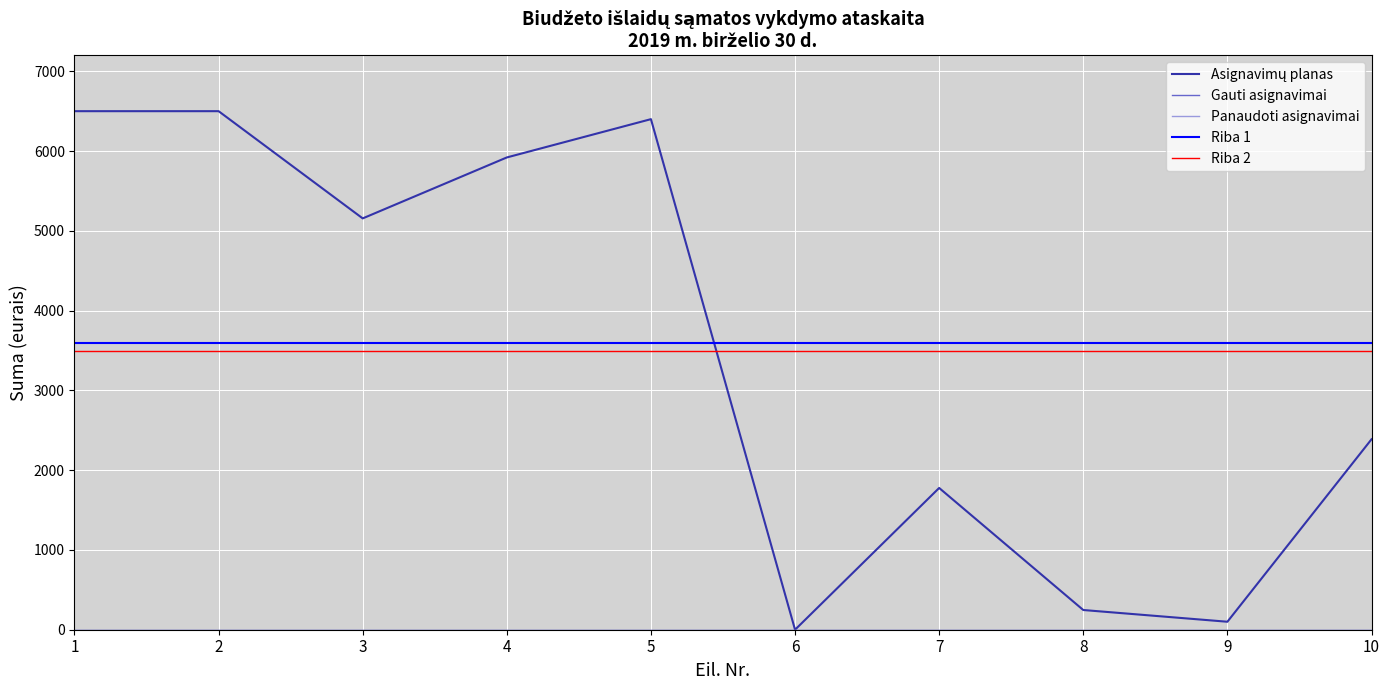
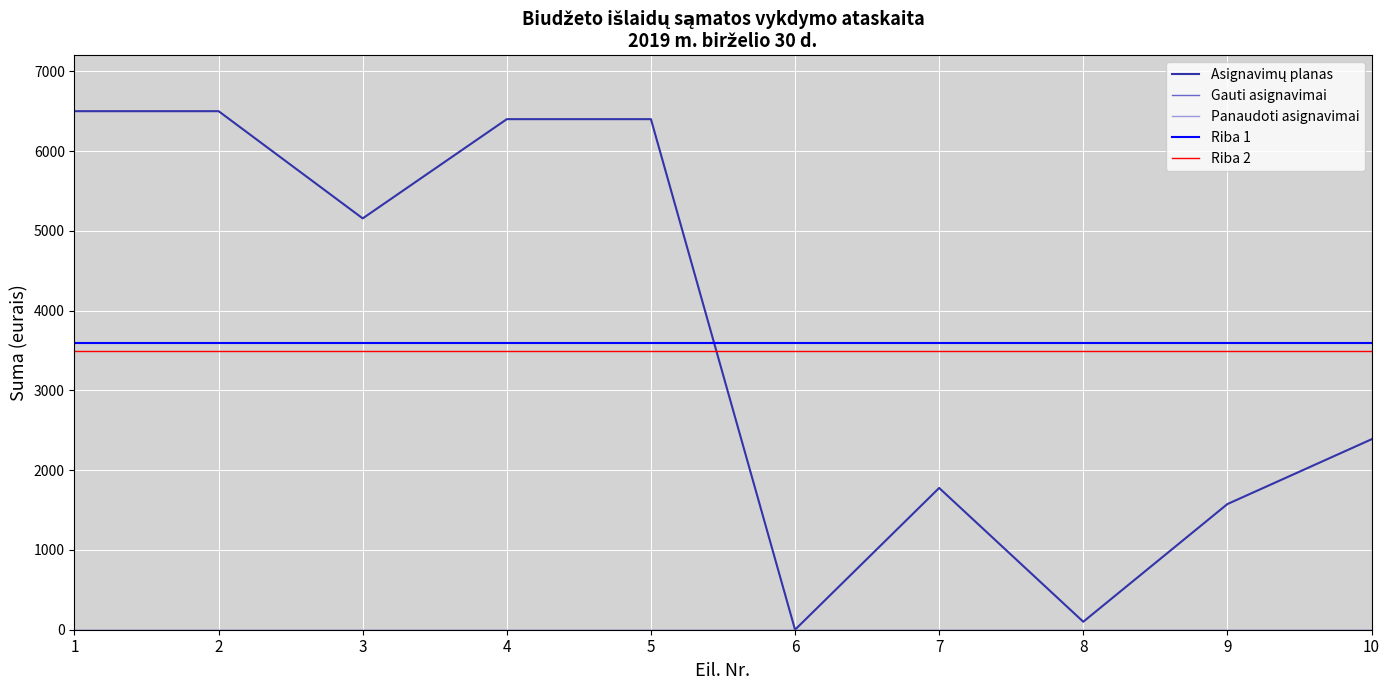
  {
    "Asignavimų planas": {
      "1": 6500,
      "2": 6500,
      "3": 5200,
-     "4": 5900,
+     "4": 6400,
      "5": 6400,
      "7": 1800,
-     "8": 200,
-     "9": 100,
+     "8": 100,
+     "9": 1600,
      "10": 2400
    },
    "Panaudoti asignavimai": {
      "1": 0,
      "2": 0,
      "3": 0,
      "4": 0,
      "5": 0,
      "7": 0,
      "8": 0,
      "9": 0,
      "10": 0
    }
  }
